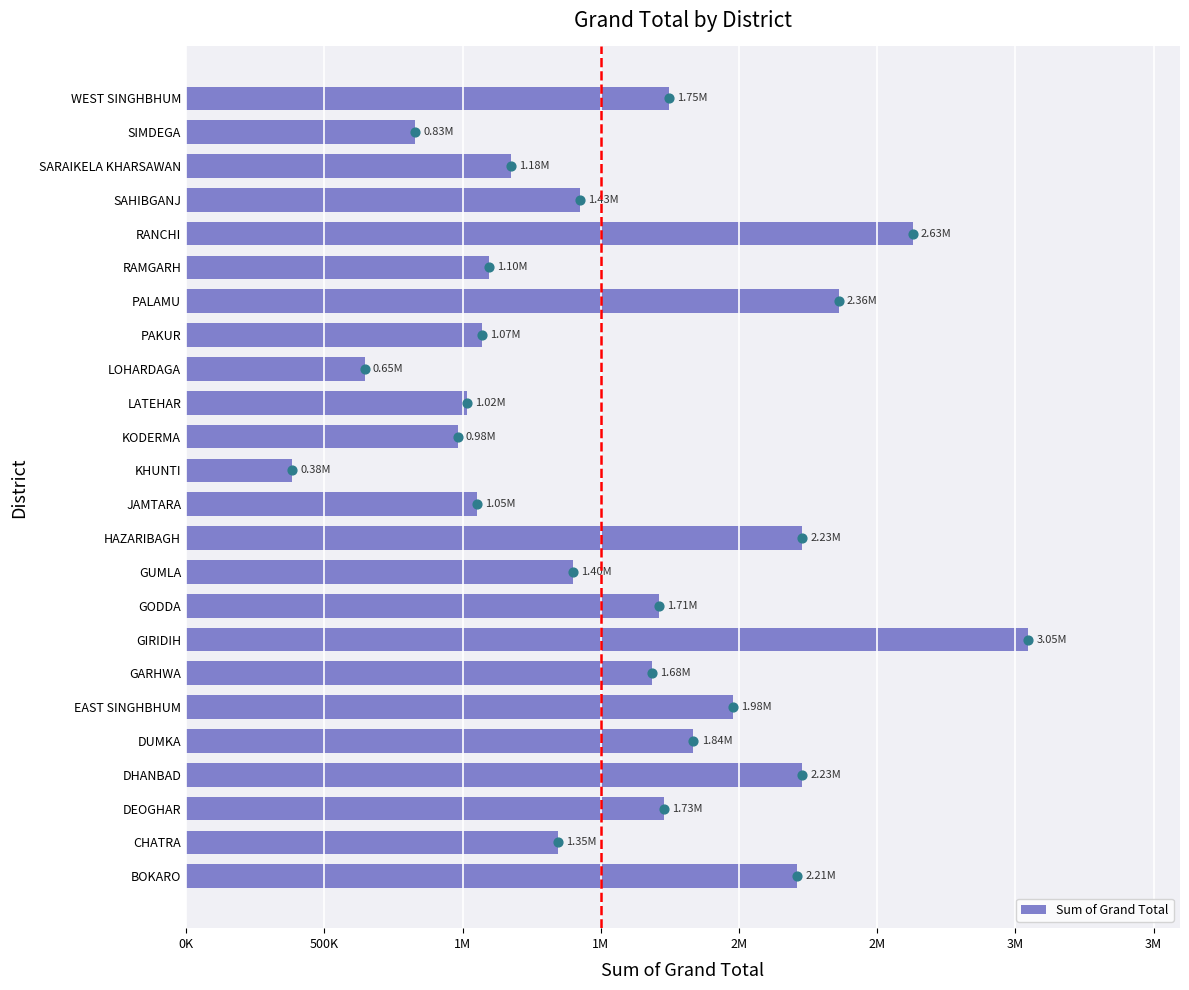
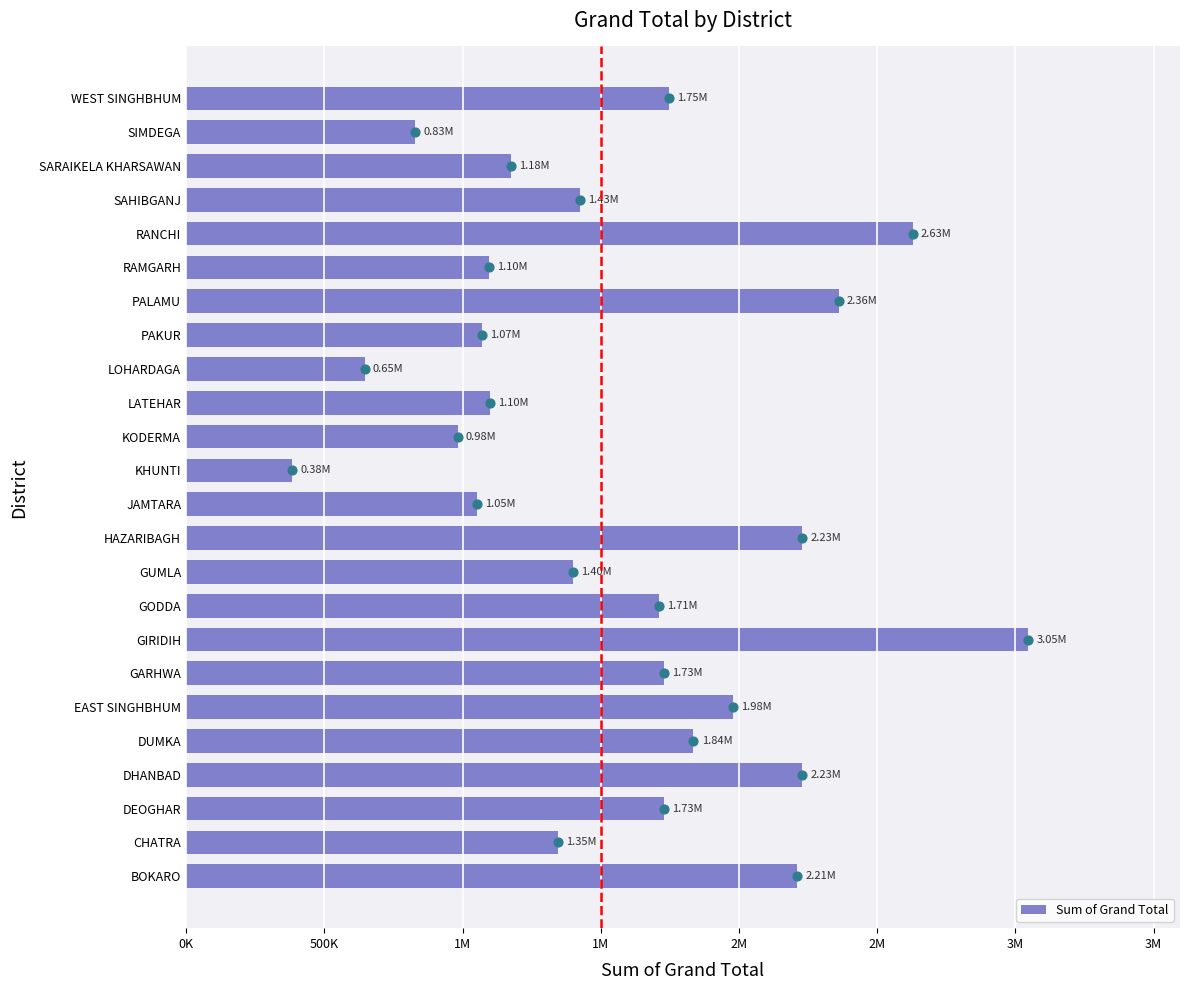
  {
    "Sum of Grand Total": {
      "WEST SINGHBHUM": "1.75M",
      "SIMDEGA": "0.83M",
      "SARAIKELA KHARSAWAN": "1.18M",
      "SAHIBGANJ": "1.43M",
      "RANCHI": "2.63M",
      "RAMGARH": "1.10M",
      "PALAMU": "2.36M",
      "PAKUR": "1.07M",
      "LOHARDAGA": "0.65M",
-     "LATEHAR": "1.02M",
+     "LATEHAR": "1.10M",
      "KODERMA": "0.98M",
      "KHUNTI": "0.38M",
      "JAMTARA": "1.05M",
      "HAZARIBAGH": "2.23M",
      "GUMLA": "1.40M",
      "GODDA": "1.71M",
      "GIRIDIH": "3.05M",
-     "GARHWA": "1.68M",
+     "GARHWA": "1.73M",
      "EAST SINGHBHUM": "1.98M",
      "DUMKA": "1.84M",
      "DHANBAD": "2.23M",
      "DEOGHAR": "1.73M",
      "CHATRA": "1.35M",
      "BOKARO": "2.21M"
    }
  }
